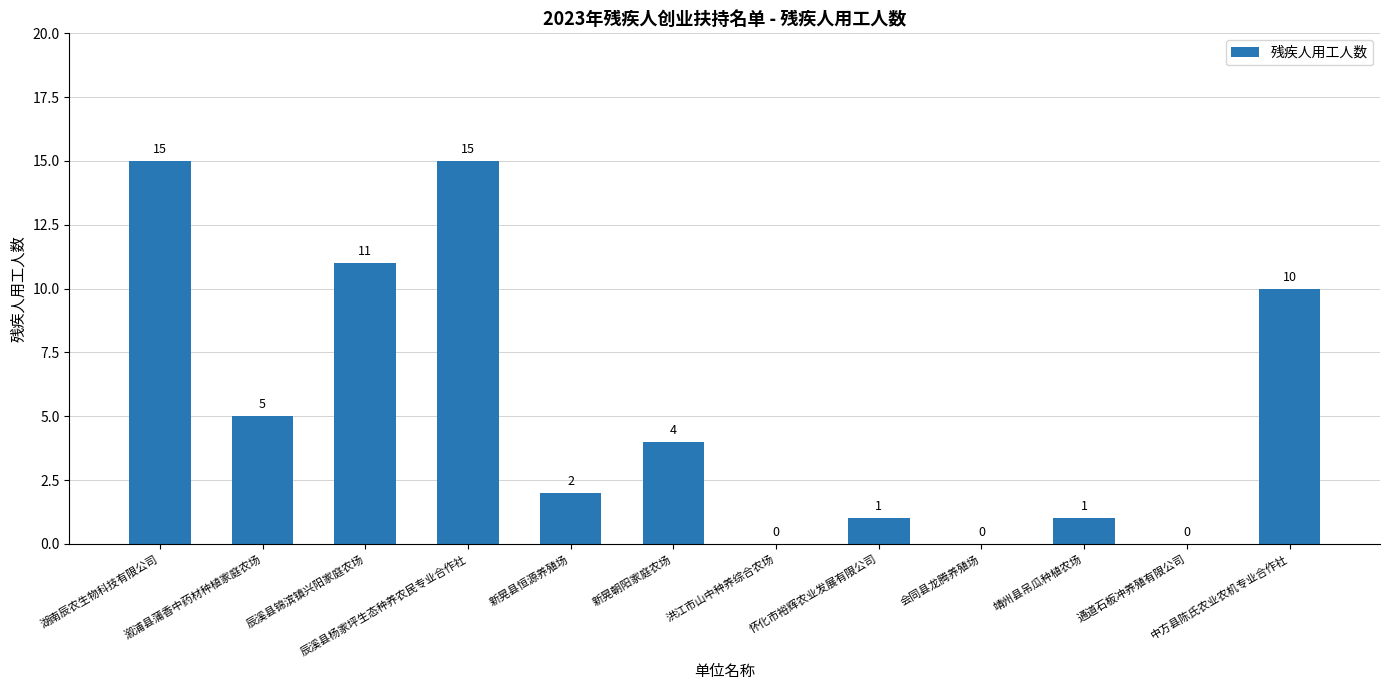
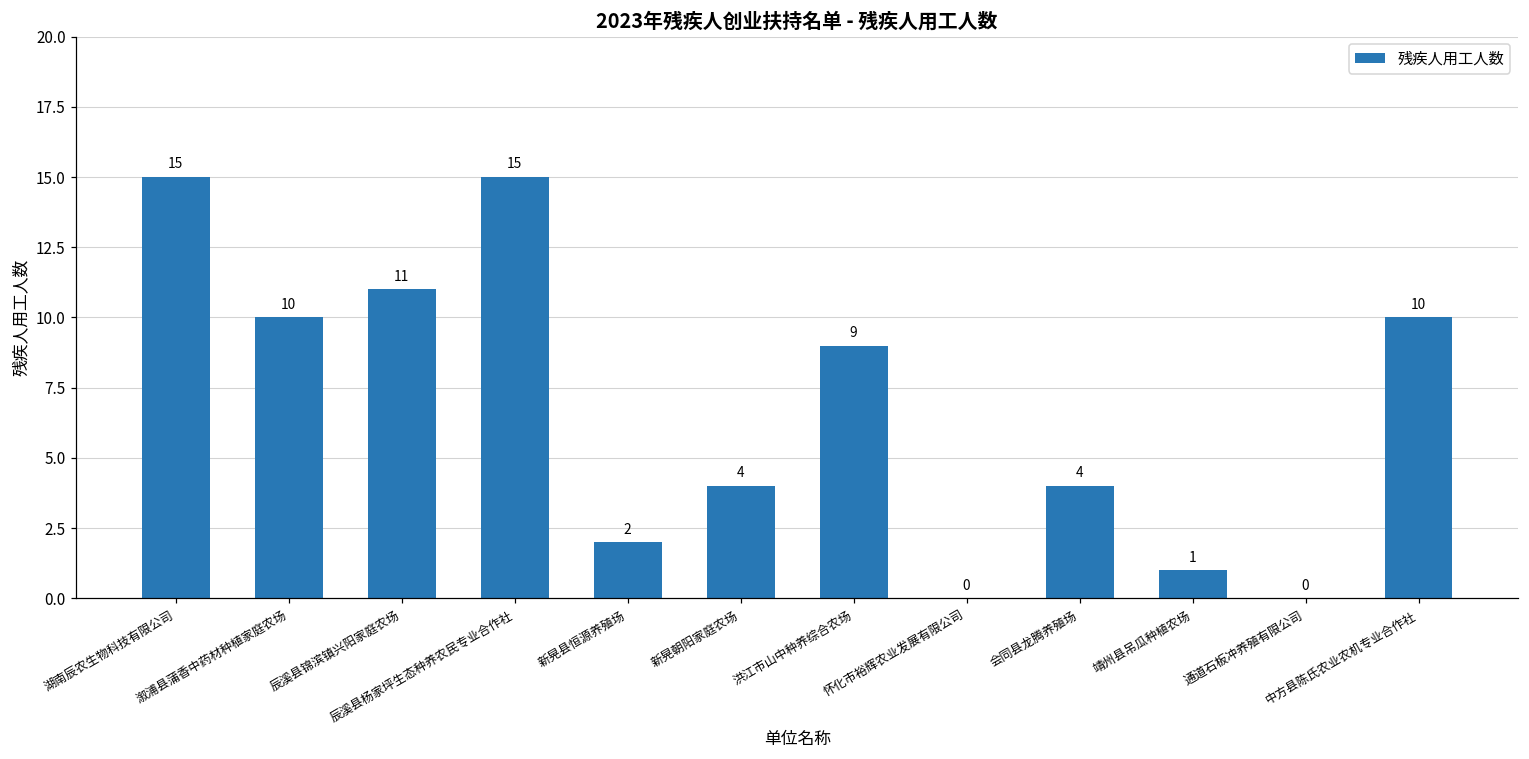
  {
    "湖南辰农生物科技有限公司": 15,
-   "溆浦县蒲香中药材种植家庭农场": 5,
+   "溆浦县蒲香中药材种植家庭农场": 10,
    "辰溪县锦滨镇兴阳家庭农场": 11,
    "辰溪县杨家坪生态种养农民专业合作社": 15,
    "新晃县恒源养殖场": 2,
    "新晃朝阳家庭农场": 4,
-   "洪江市山中种养综合农场": 0,
-   "怀化市裕辉农业发展有限公司": 1,
-   "会同县龙腾养殖场": 0,
+   "洪江市山中种养综合农场": 9,
+   "怀化市裕辉农业发展有限公司": 0,
+   "会同县龙腾养殖场": 4,
    "靖州县吊瓜种植农场": 1,
    "通道石板冲养殖有限公司": 0,
    "中方县陈氏农业农机专业合作社": 10
  }
